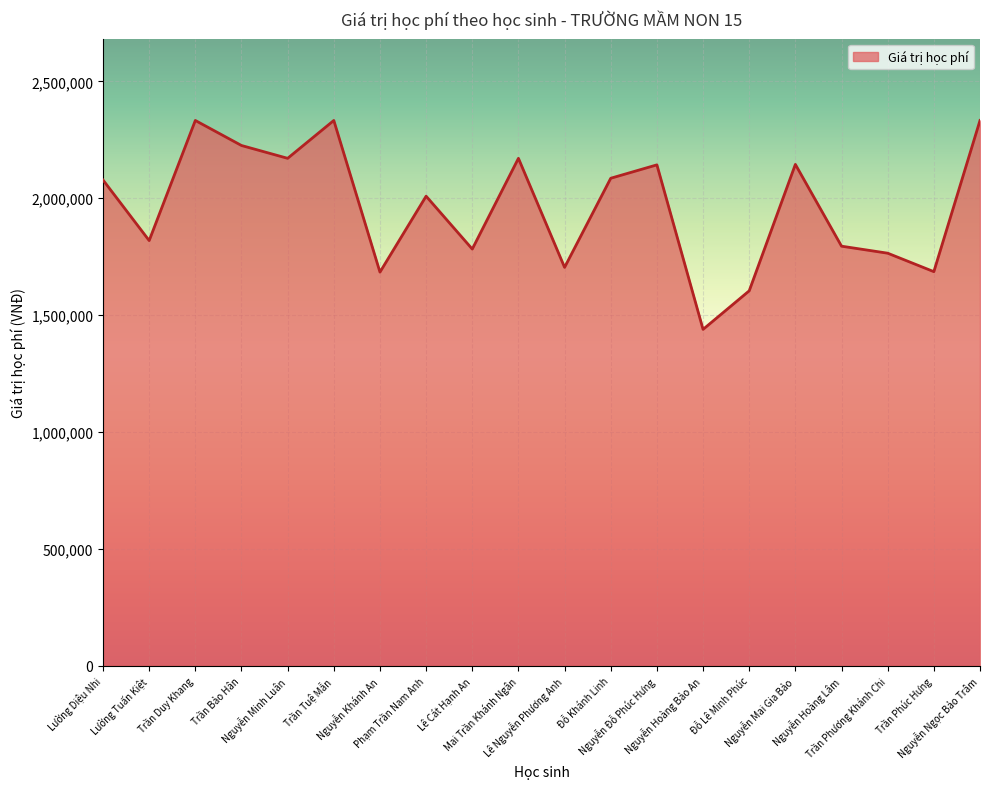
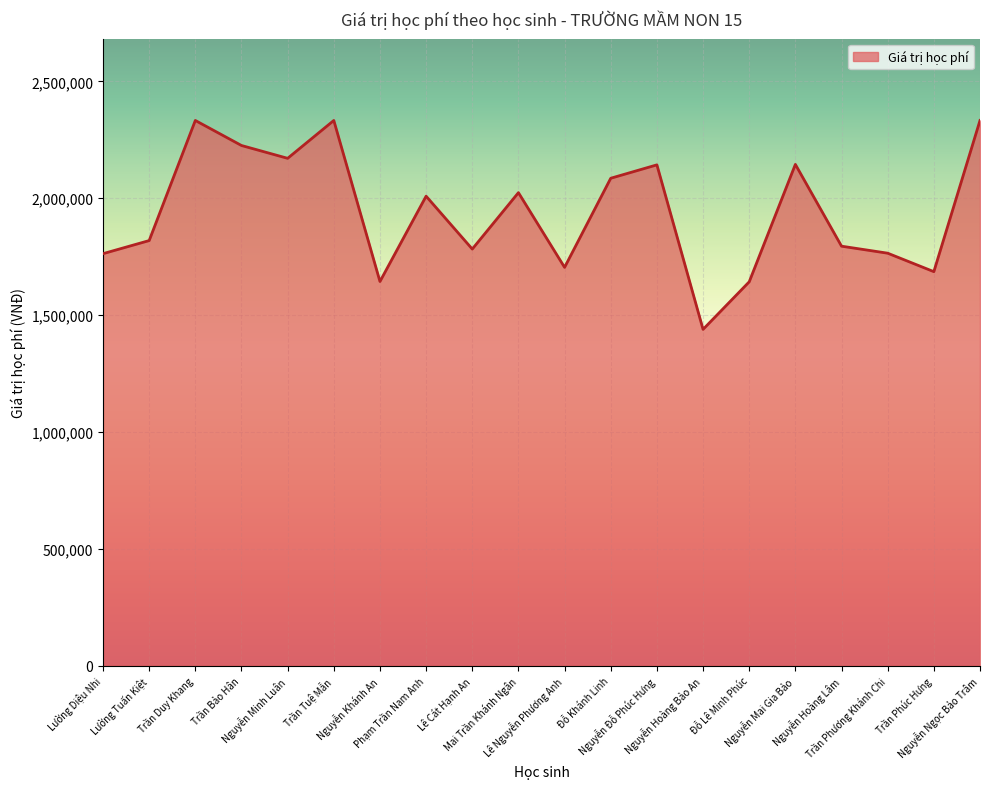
  {
-   "Lường Diệu Nhi": "2,080,000",
+   "Lường Diệu Nhi": "1,760,000",
    "Lường Tuấn Kiệt": "1,820,000",
    "Trần Duy Khang": "2,330,000",
    "Trần Bảo Hân": "2,230,000",
    "Nguyễn Minh Luân": "2,170,000",
    "Trần Tuệ Mẫn": "2,330,000",
-   "Nguyễn Khánh An": "1,680,000",
+   "Nguyễn Khánh An": "1,640,000",
    "Phạm Trần Nam Anh": "2,010,000",
    "Lê Cát Hạnh An": "1,780,000",
-   "Mai Trần Khánh Ngân": "2,170,000",
+   "Mai Trần Khánh Ngân": "2,020,000",
    "Lê Nguyễn Phương Anh": "1,700,000",
    "Đỗ Khánh Linh": "2,090,000",
    "Nguyễn Đỗ Phúc Hưng": "2,140,000",
    "Nguyễn Hoàng Bảo An": "1,440,000",
-   "Đỗ Lê Minh Phúc": "1,600,000",
+   "Đỗ Lê Minh Phúc": "1,640,000",
    "Nguyễn Mai Gia Bảo": "2,150,000",
    "Nguyễn Hoàng Lâm": "1,800,000",
    "Trần Phương Khánh Chi": "1,770,000",
    "Trần Phúc Hưng": "1,690,000",
    "Nguyễn Ngọc Bảo Trâm": "2,330,000"
  }
